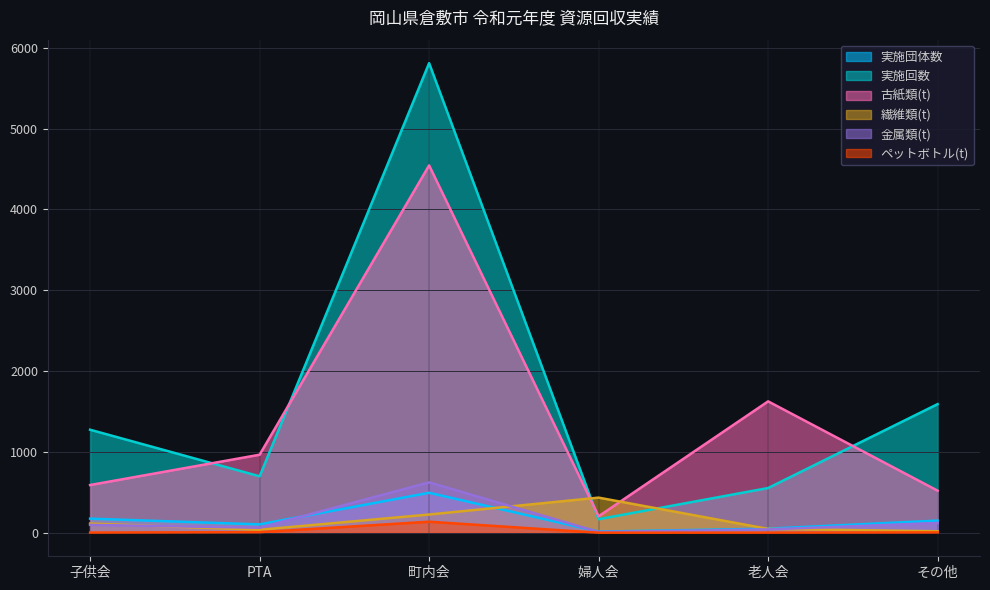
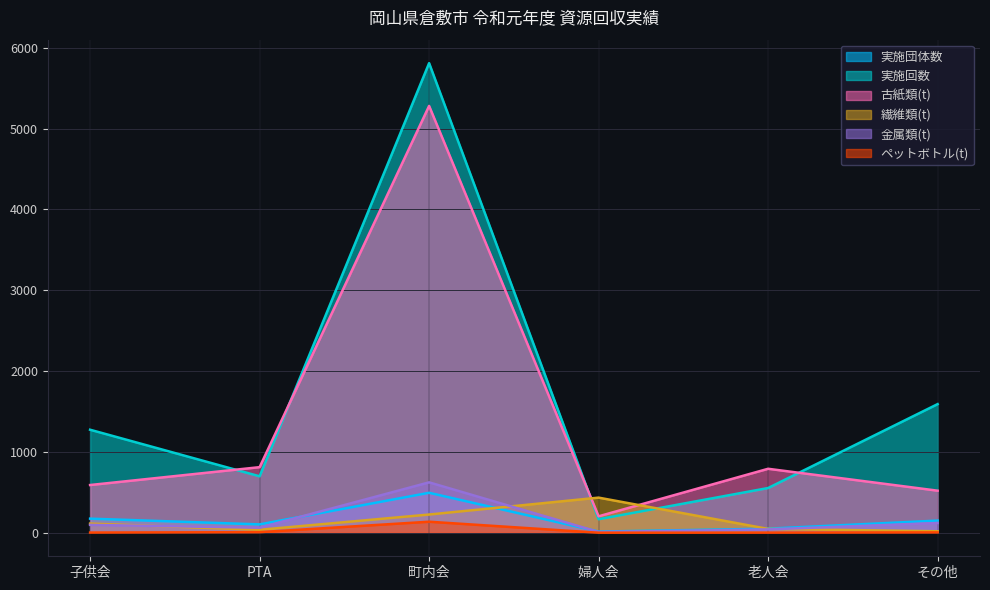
  {
    "古紙類(t)": {
      "子供会": 600,
-     "PTA": 1000,
-     "町内会": 4500,
+     "PTA": 800,
+     "町内会": 5300,
      "婦人会": 200,
-     "老人会": 1600,
+     "老人会": 800,
      "その他": 500
    },
    "繊維類(t)": {
      "町内会": 200,
      "婦人会": 400
    },
    "金属類(t)": {
      "町内会": 600
    },
    "ペットボトル(t)": {
      "子供会": 0,
      "町内会": 100,
      "老人会": 0
    }
  }
